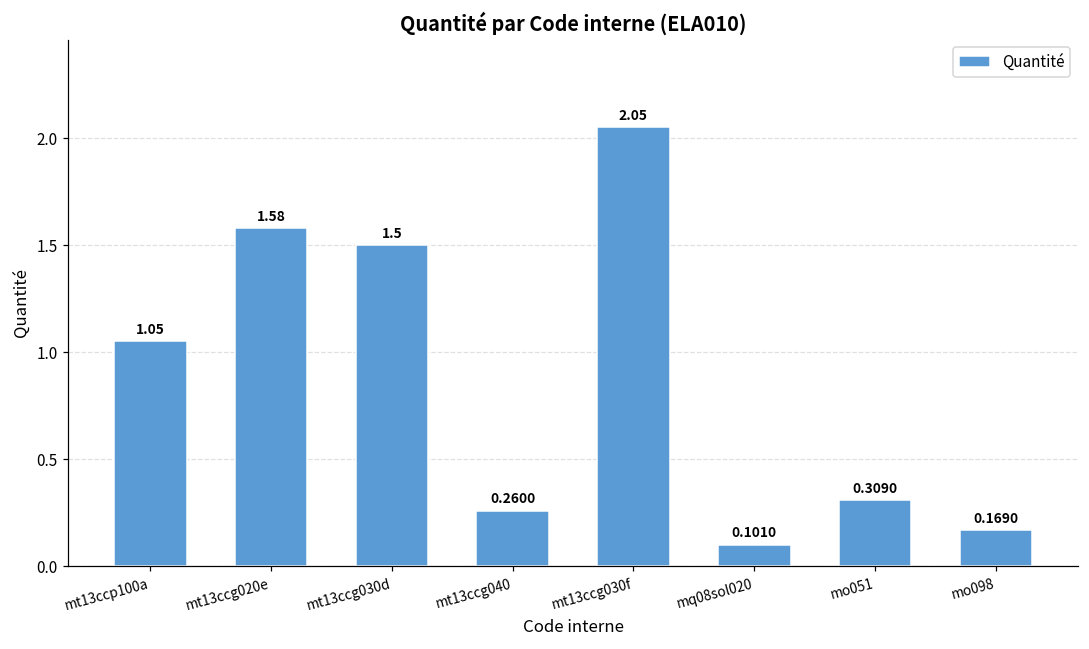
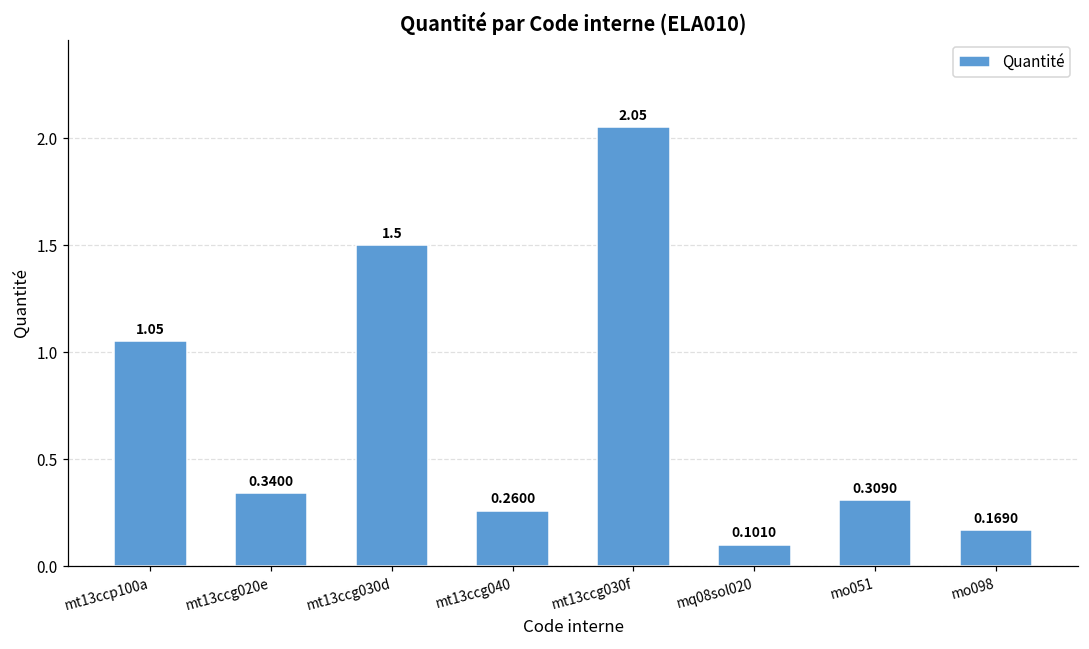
  {
    "mt13ccp100a": 1.05,
-   "mt13ccg020e": 1.58,
+   "mt13ccg020e": 0.3400,
    "mt13ccg030d": 1.5,
    "mt13ccg040": 0.2600,
    "mt13ccg030f": 2.05,
    "mq08sol020": 0.1010,
    "mo051": 0.3090,
    "mo098": 0.1690
  }
